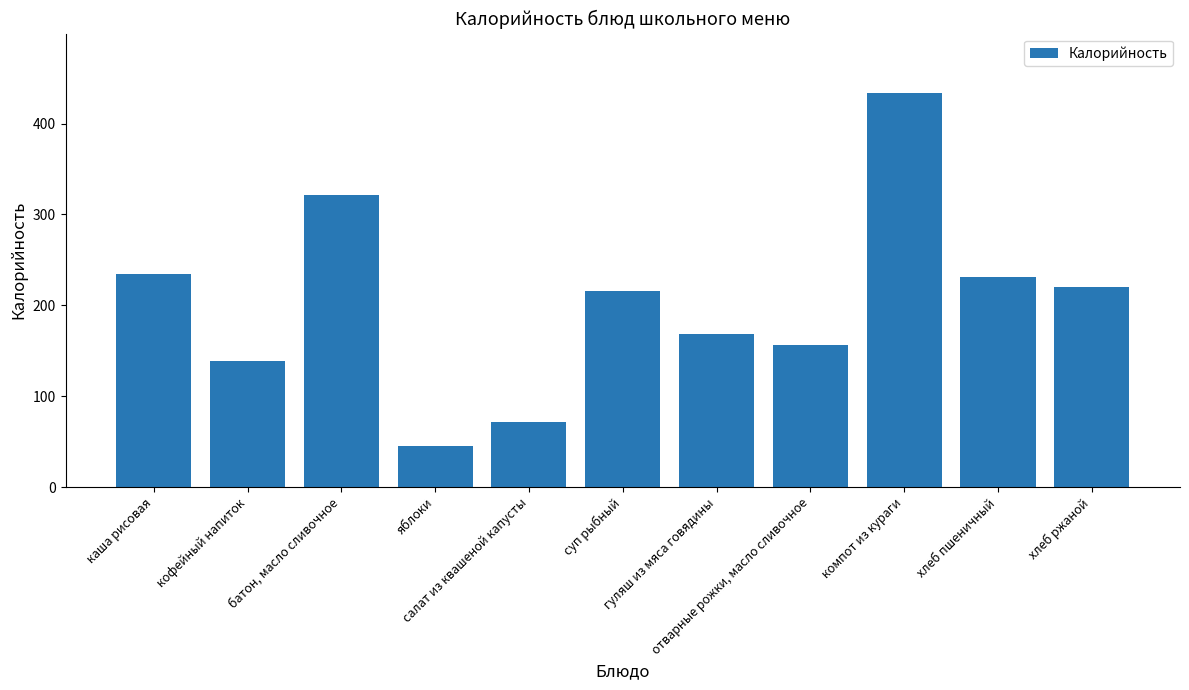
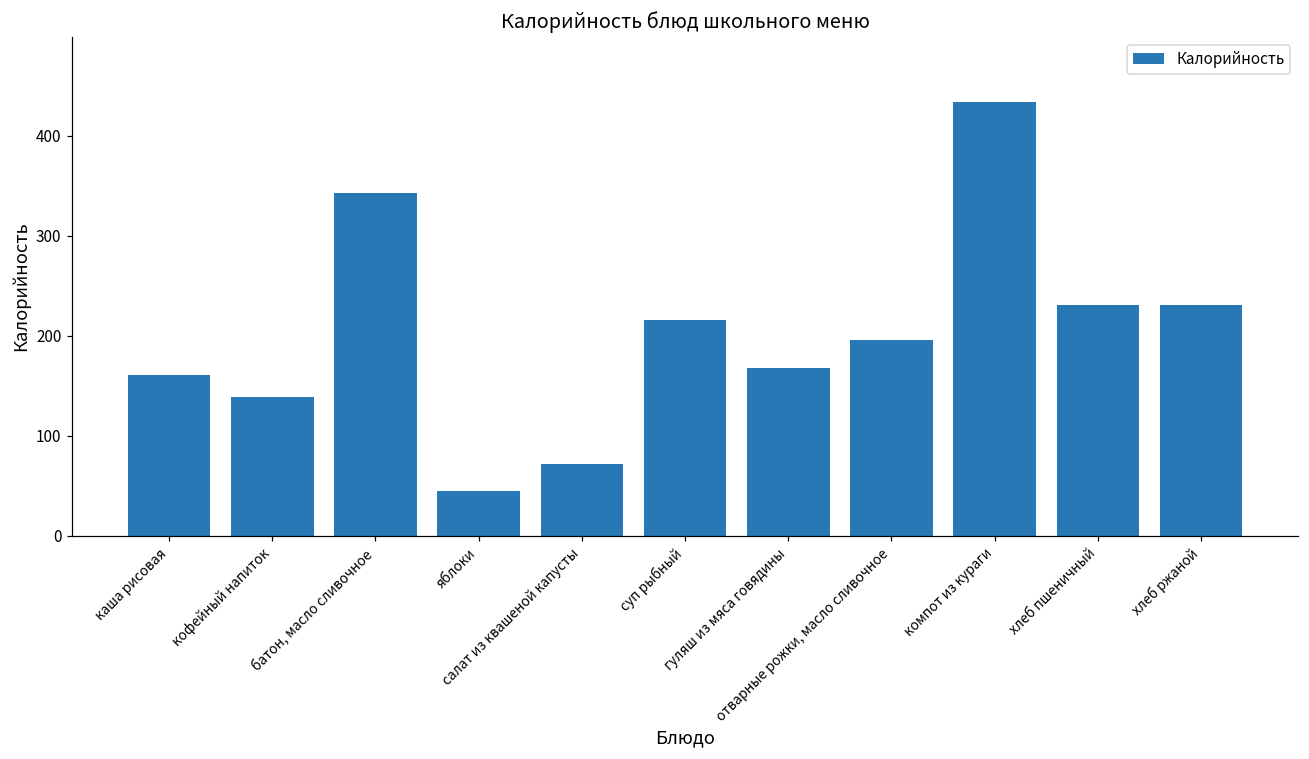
  {
-   "каша рисовая": 240,
+   "каша рисовая": 160,
    "кофейный напиток": 140,
-   "батон, масло сливочное": 320,
+   "батон, масло сливочное": 340,
    "яблоки": 50,
    "салат из квашеной капусты": 70,
    "суп рыбный": 220,
    "гуляш из мяса говядины": 170,
-   "отварные рожки, масло сливочное": 160,
+   "отварные рожки, масло сливочное": 200,
    "компот из кураги": 430,
    "хлеб пшеничный": 230,
-   "хлеб ржаной": 220
+   "хлеб ржаной": 230
  }
